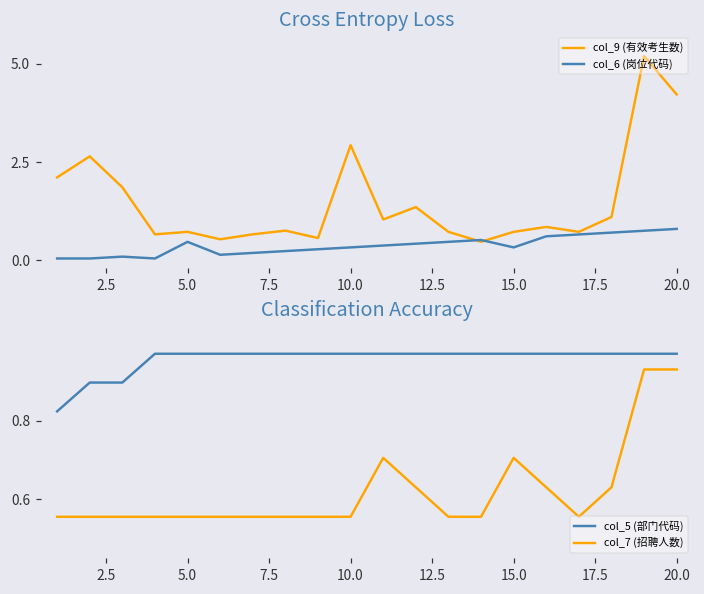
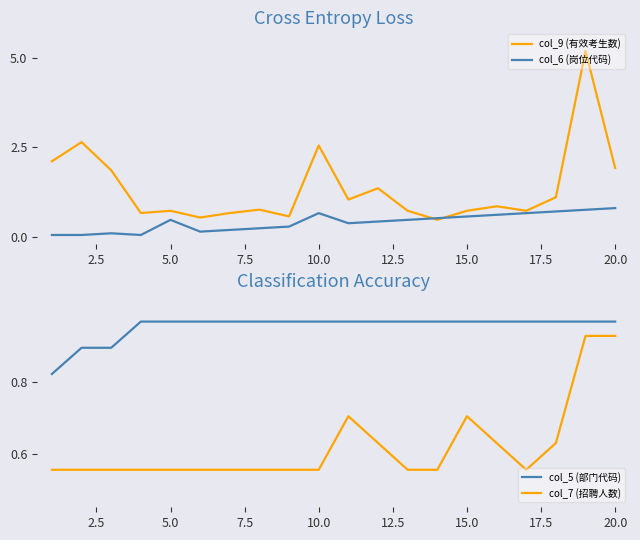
  {
    "Cross Entropy Loss": {
      "col_9 (有效考生数)": {
        "5.0": 0.7,
-       "10.0": 2.9,
+       "10.0": 2.6,
        "15.0": 0.7,
-       "20.0": 4.2
+       "20.0": 1.9
      },
      "col_6 (岗位代码)": {
        "5.0": 0.5,
-       "10.0": 0.3,
-       "15.0": 0.3,
+       "10.0": 0.7,
+       "15.0": 0.6,
        "20.0": 0.8
      }
    },
    "Classification Accuracy": {
      "col_5 (部门代码)": {
        "5.0": 0.97,
        "10.0": 0.97,
        "15.0": 0.97,
        "20.0": 0.97
      },
      "col_7 (招聘人数)": {
        "5.0": 0.55,
        "10.0": 0.55,
        "15.0": 0.71,
        "20.0": 0.93
      }
    }
  }
